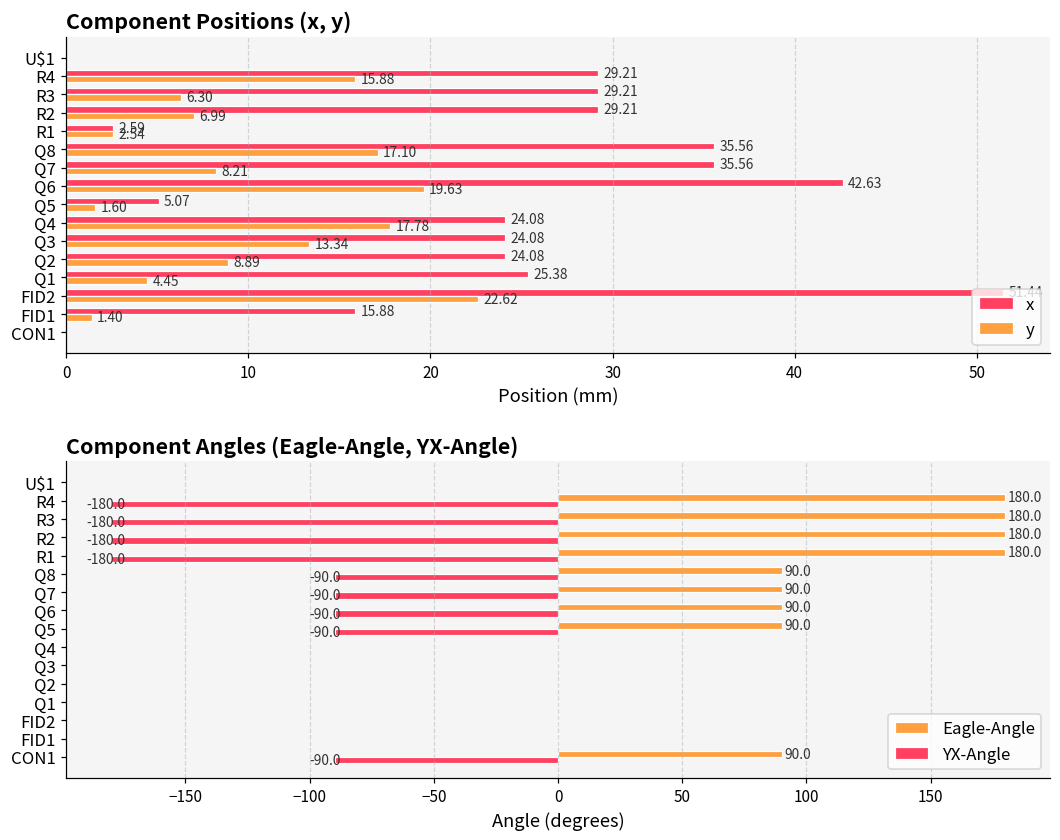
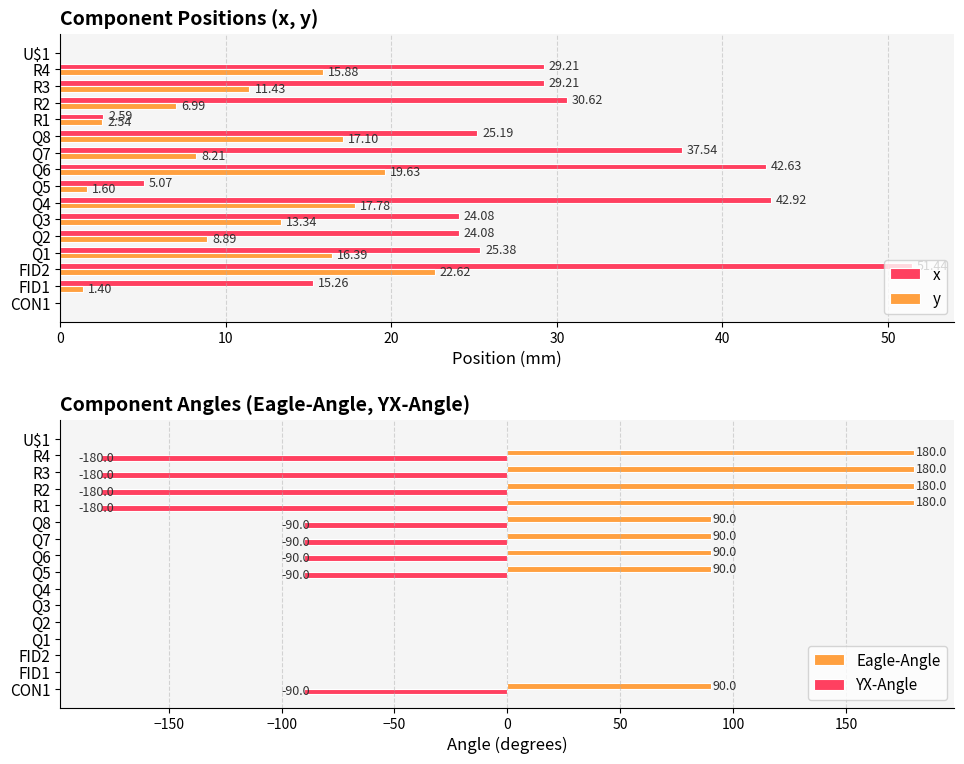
  {
    "Component Positions (x, y)": {
      "x": {
        "R4": 29.21,
        "R3": 29.21,
-       "R2": 29.21,
-       "Q8": 35.56,
-       "Q7": 35.56,
+       "R2": 30.62,
+       "Q8": 25.19,
+       "Q7": 37.54,
        "Q6": 42.63,
        "Q5": 5.07,
-       "Q4": 24.08,
+       "Q4": 42.92,
        "Q3": 24.08,
        "Q2": 24.08,
        "Q1": 25.38,
-       "FID1": 15.88
+       "FID1": 15.26
      },
      "y": {
        "R4": 15.88,
-       "R3": 6.30,
+       "R3": 11.43,
        "R2": 6.99,
        "Q8": 17.10,
        "Q7": 8.21,
        "Q6": 19.63,
        "Q5": 1.60,
        "Q4": 17.78,
        "Q3": 13.34,
        "Q2": 8.89,
-       "Q1": 4.45,
+       "Q1": 16.39,
        "FID2": 22.62,
        "FID1": 1.40
      }
    },
    "Component Angles (Eagle-Angle, YX-Angle)": {
      "Eagle-Angle": {
        "R4": 180.0,
        "R3": 180.0,
        "R2": 180.0,
        "R1": 180.0,
        "Q8": 90.0,
        "Q7": 90.0,
        "Q6": 90.0,
        "Q5": 90.0,
        "CON1": 90.0
      },
      "YX-Angle": {
        "R4": -180.0,
        "R3": -180.0,
        "R2": -180.0,
        "R1": -180.0,
        "Q8": -90.0,
        "Q7": -90.0,
        "Q6": -90.0,
        "Q5": -90.0,
        "CON1": -90.0
      }
    }
  }
